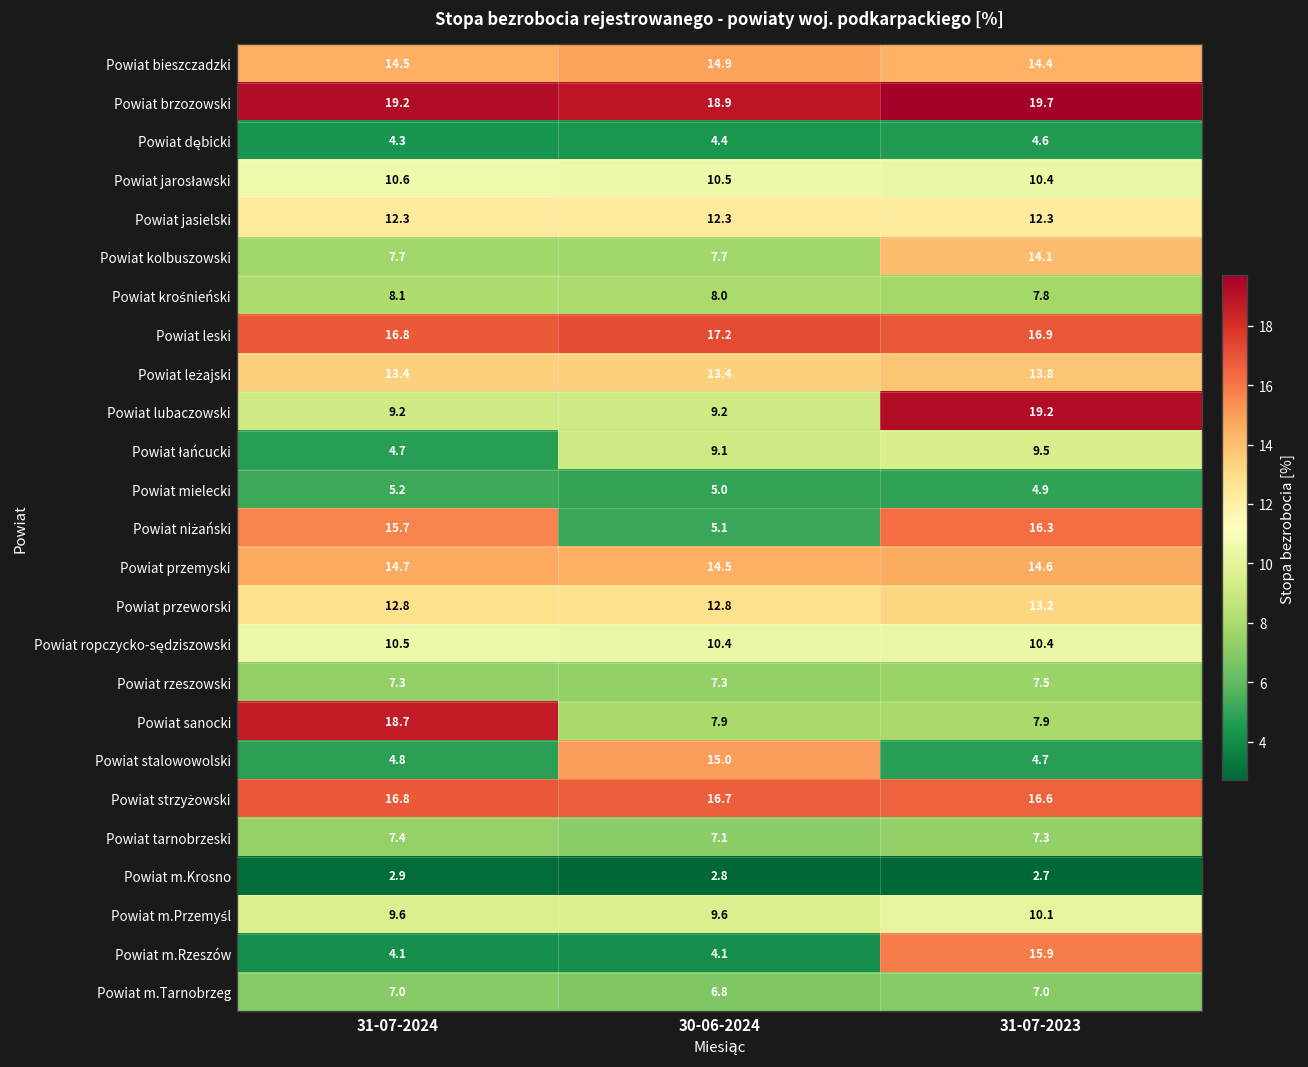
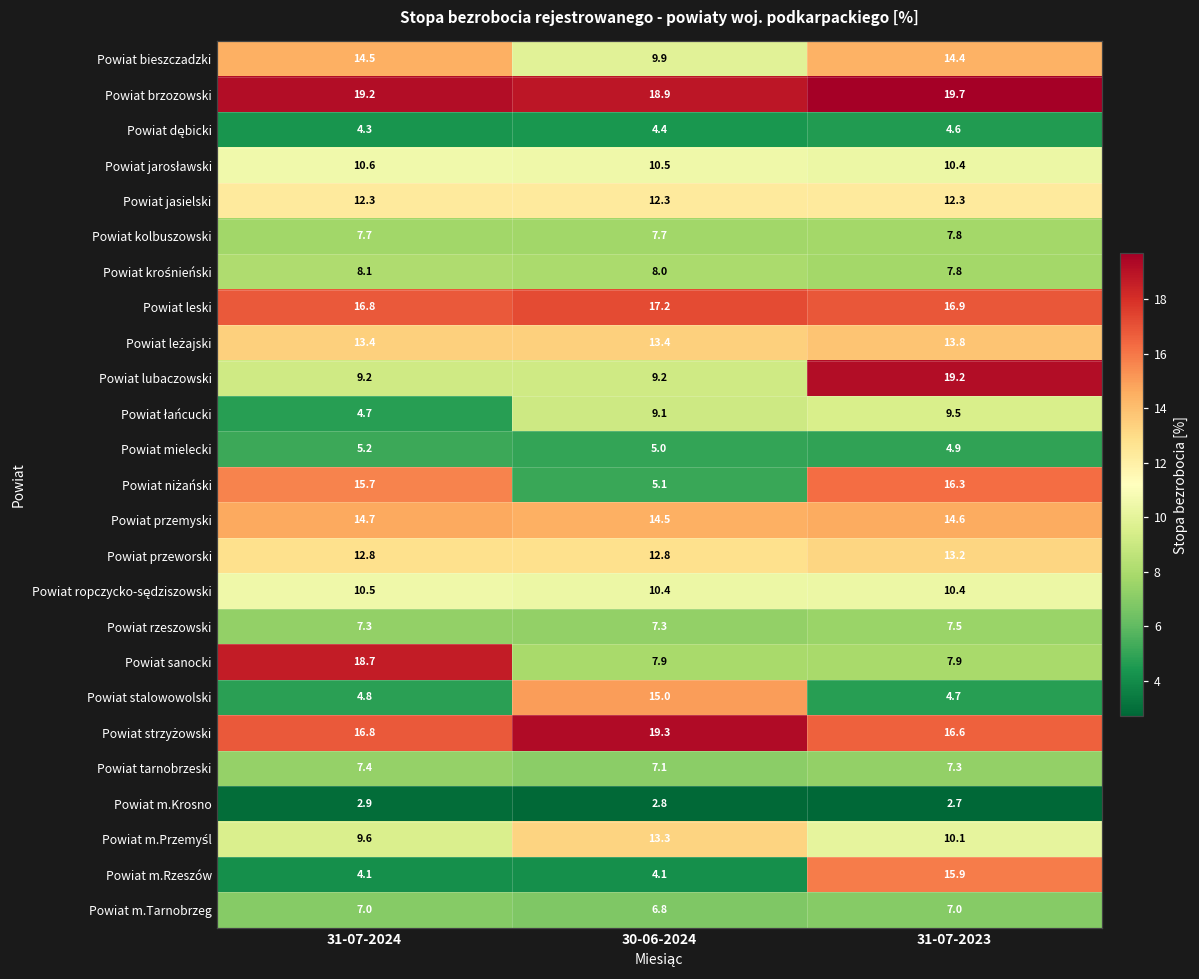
  {
    "Powiat bieszczadzki": {
      "31-07-2024": 14.5,
-     "30-06-2024": 14.9,
+     "30-06-2024": 9.9,
      "31-07-2023": 14.4
    },
    "Powiat brzozowski": {
      "31-07-2024": 19.2,
      "30-06-2024": 18.9,
      "31-07-2023": 19.7
    },
    "Powiat dębicki": {
      "31-07-2024": 4.3,
      "30-06-2024": 4.4,
      "31-07-2023": 4.6
    },
    "Powiat jarosławski": {
      "31-07-2024": 10.6,
      "30-06-2024": 10.5,
      "31-07-2023": 10.4
    },
    "Powiat jasielski": {
      "31-07-2024": 12.3,
      "30-06-2024": 12.3,
      "31-07-2023": 12.3
    },
    "Powiat kolbuszowski": {
      "31-07-2024": 7.7,
      "30-06-2024": 7.7,
-     "31-07-2023": 14.1
+     "31-07-2023": 7.8
    },
    "Powiat krośnieński": {
      "31-07-2024": 8.1,
      "30-06-2024": 8.0,
      "31-07-2023": 7.8
    },
    "Powiat leski": {
      "31-07-2024": 16.8,
      "30-06-2024": 17.2,
      "31-07-2023": 16.9
    },
    "Powiat leżajski": {
      "31-07-2024": 13.4,
      "30-06-2024": 13.4,
      "31-07-2023": 13.8
    },
    "Powiat lubaczowski": {
      "31-07-2024": 9.2,
      "30-06-2024": 9.2,
      "31-07-2023": 19.2
    },
    "Powiat łańcucki": {
      "31-07-2024": 4.7,
      "30-06-2024": 9.1,
      "31-07-2023": 9.5
    },
    "Powiat mielecki": {
      "31-07-2024": 5.2,
      "30-06-2024": 5.0,
      "31-07-2023": 4.9
    },
    "Powiat niżański": {
      "31-07-2024": 15.7,
      "30-06-2024": 5.1,
      "31-07-2023": 16.3
    },
    "Powiat przemyski": {
      "31-07-2024": 14.7,
      "30-06-2024": 14.5,
      "31-07-2023": 14.6
    },
    "Powiat przeworski": {
      "31-07-2024": 12.8,
      "30-06-2024": 12.8,
      "31-07-2023": 13.2
    },
    "Powiat ropczycko-sędziszowski": {
      "31-07-2024": 10.5,
      "30-06-2024": 10.4,
      "31-07-2023": 10.4
    },
    "Powiat rzeszowski": {
      "31-07-2024": 7.3,
      "30-06-2024": 7.3,
      "31-07-2023": 7.5
    },
    "Powiat sanocki": {
      "31-07-2024": 18.7,
      "30-06-2024": 7.9,
      "31-07-2023": 7.9
    },
    "Powiat stalowowolski": {
      "31-07-2024": 4.8,
      "30-06-2024": 15.0,
      "31-07-2023": 4.7
    },
    "Powiat strzyżowski": {
      "31-07-2024": 16.8,
-     "30-06-2024": 16.7,
+     "30-06-2024": 19.3,
      "31-07-2023": 16.6
    },
    "Powiat tarnobrzeski": {
      "31-07-2024": 7.4,
      "30-06-2024": 7.1,
      "31-07-2023": 7.3
    },
    "Powiat m.Krosno": {
      "31-07-2024": 2.9,
      "30-06-2024": 2.8,
      "31-07-2023": 2.7
    },
    "Powiat m.Przemyśl": {
      "31-07-2024": 9.6,
-     "30-06-2024": 9.6,
+     "30-06-2024": 13.3,
      "31-07-2023": 10.1
    },
    "Powiat m.Rzeszów": {
      "31-07-2024": 4.1,
      "30-06-2024": 4.1,
      "31-07-2023": 15.9
    },
    "Powiat m.Tarnobrzeg": {
      "31-07-2024": 7.0,
      "30-06-2024": 6.8,
      "31-07-2023": 7.0
    }
  }
